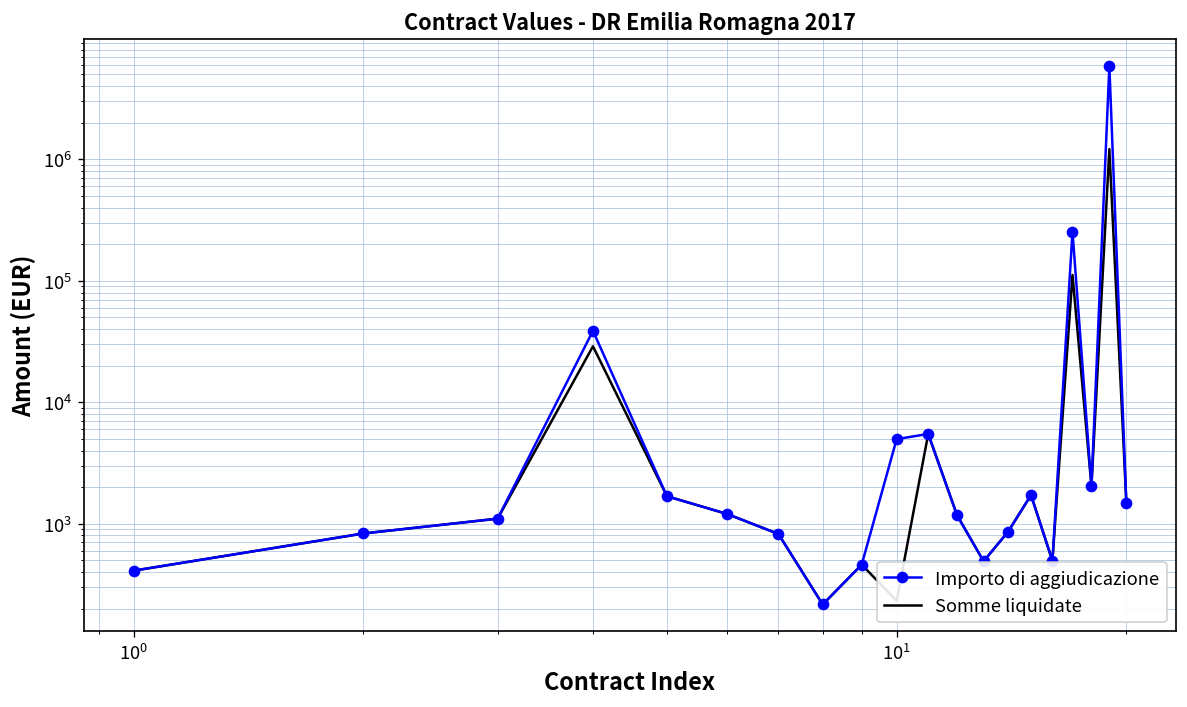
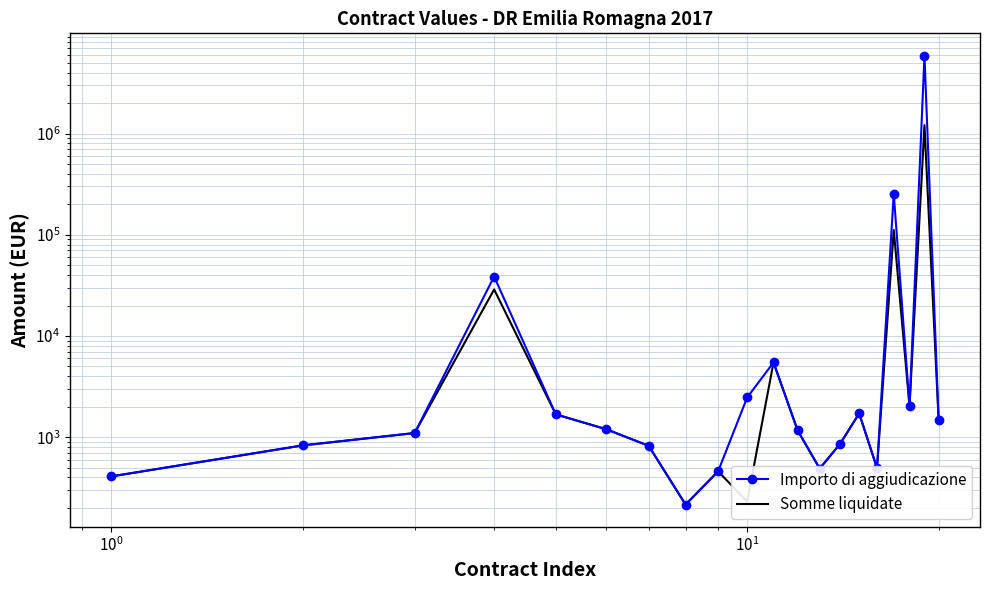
  {
    "Importo di aggiudicazione": {
-     "10^1": 5000
+     "10^1": 2500
    }
  }
